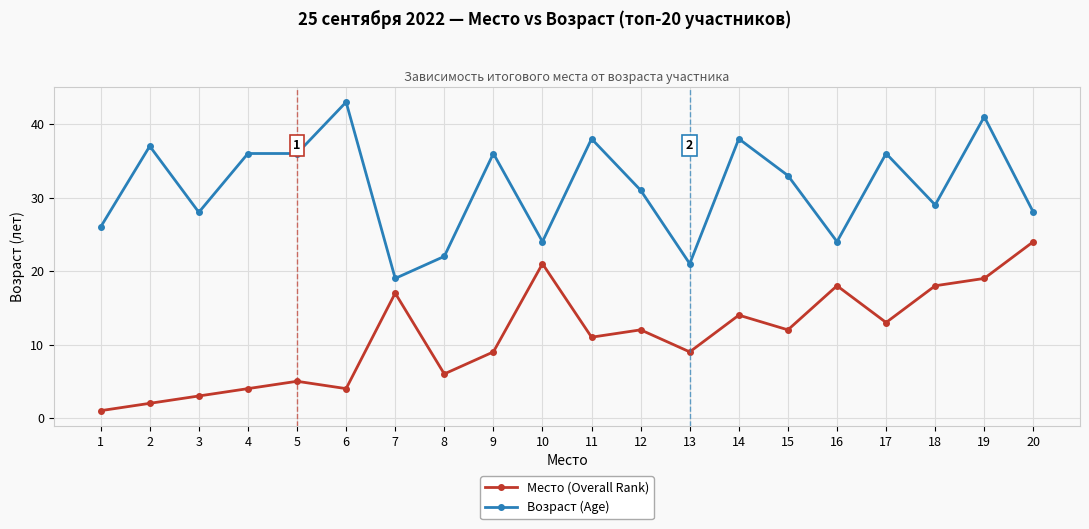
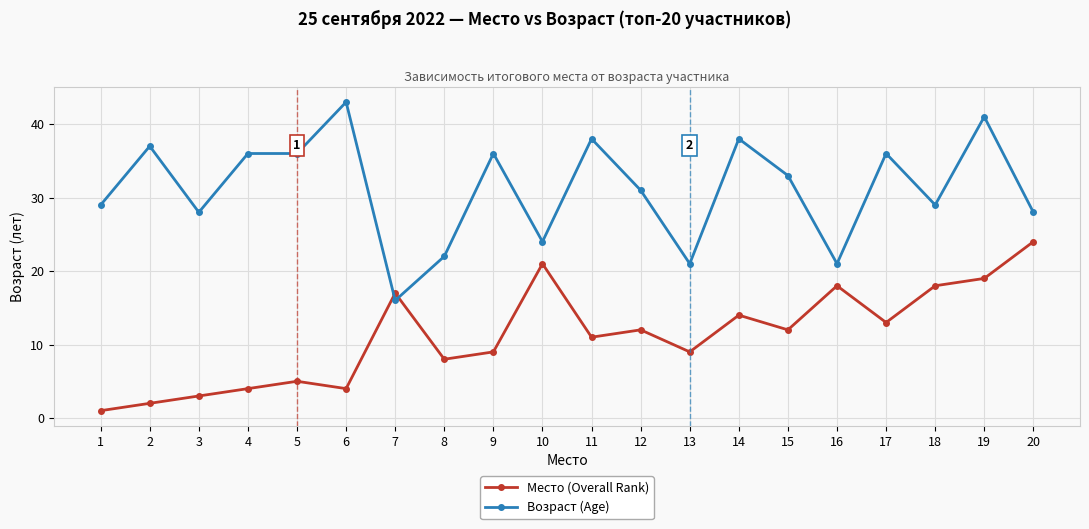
  {
    "Место (Overall Rank)": {
      "1": 1,
      "2": 2,
      "3": 3,
      "4": 4,
      "5": 5,
      "6": 4,
      "7": 17,
-     "8": 6,
+     "8": 8,
      "9": 9,
      "10": 21,
      "11": 11,
      "12": 12,
      "13": 9,
      "14": 14,
      "15": 12,
      "16": 18,
      "17": 13,
      "18": 18,
      "19": 19,
      "20": 24
    },
    "Возраст (Age)": {
-     "1": 26,
+     "1": 29,
      "2": 37,
      "3": 28,
      "4": 36,
      "6": 43,
-     "7": 19,
+     "7": 16,
      "8": 22,
      "9": 36,
      "10": 24,
      "11": 38,
      "12": 31,
      "13": 21,
      "14": 38,
      "15": 33,
-     "16": 24,
+     "16": 21,
      "17": 36,
      "18": 29,
      "19": 41,
      "20": 28
    }
  }
